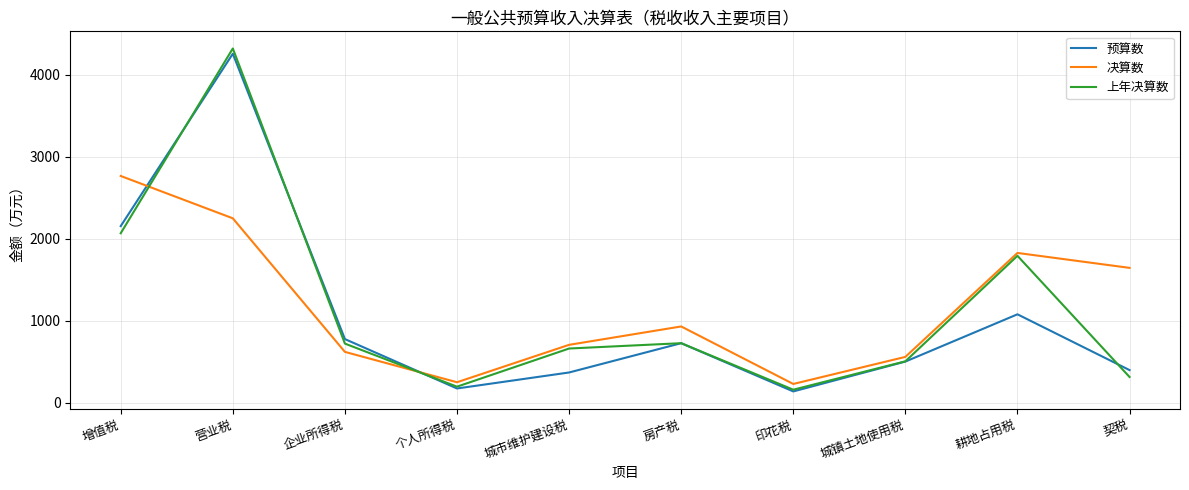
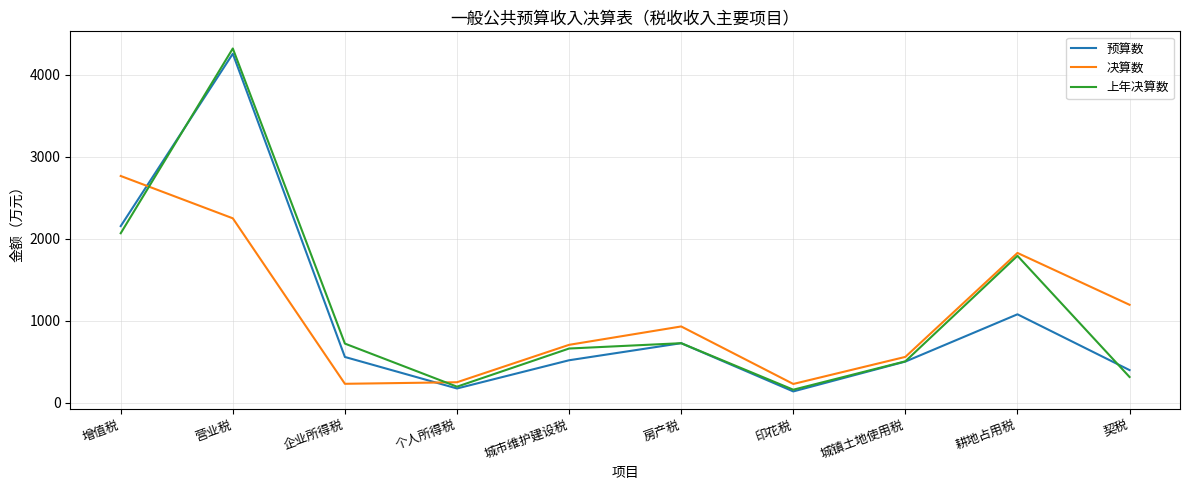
  {
    "预算数": {
      "增值税": 2200,
      "营业税": 4300,
-     "企业所得税": 800,
-     "城市维护建设税": 400,
+     "企业所得税": 600,
+     "城市维护建设税": 500,
      "耕地占用税": 1100,
      "契税": 400
    },
    "决算数": {
      "增值税": 2800,
      "营业税": 2300,
-     "企业所得税": 600,
+     "企业所得税": 200,
      "个人所得税": 300,
      "城市维护建设税": 700,
      "房产税": 900,
      "印花税": 200,
      "城镇土地使用税": 600,
      "耕地占用税": 1800,
-     "契税": 1600
+     "契税": 1200
    },
    "上年决算数": {
      "增值税": 2100,
      "营业税": 4300,
      "企业所得税": 700,
      "城市维护建设税": 700,
      "耕地占用税": 1800,
      "契税": 300
    }
  }
